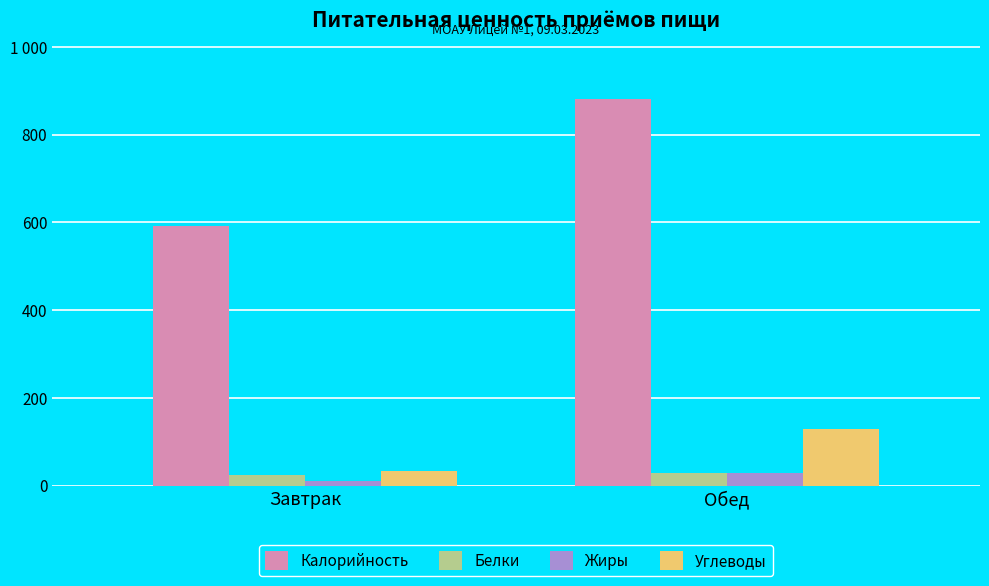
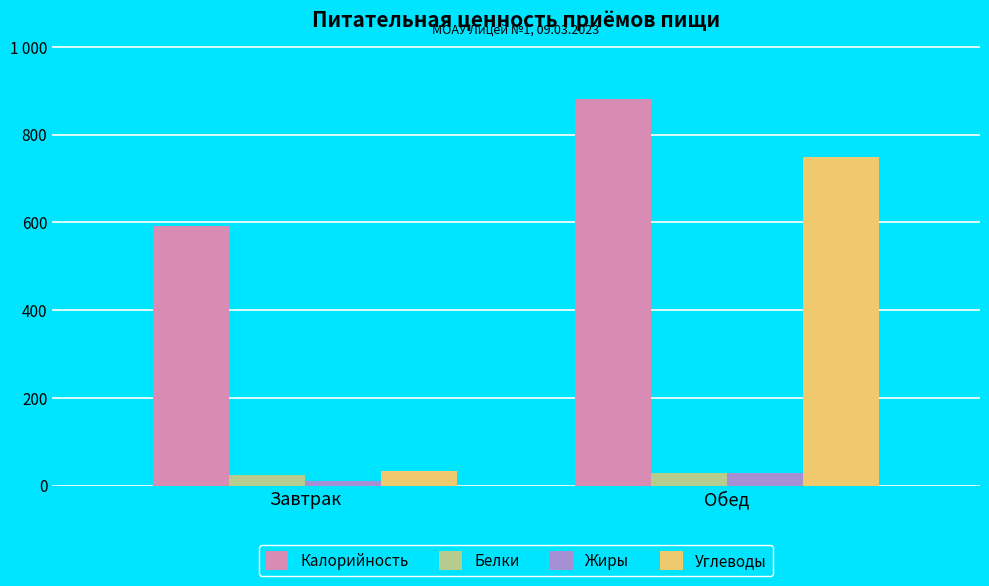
  {
    "Белки": {
      "Завтрак": 20,
      "Обед": 30
    },
    "Углеводы": {
      "Завтрак": 30,
-     "Обед": 130
+     "Обед": 750
    }
  }
